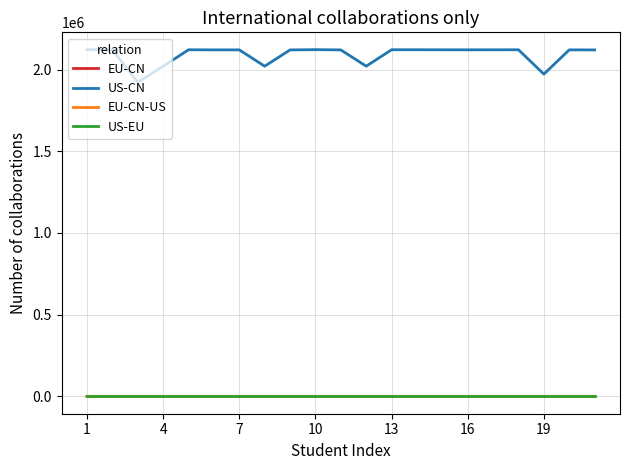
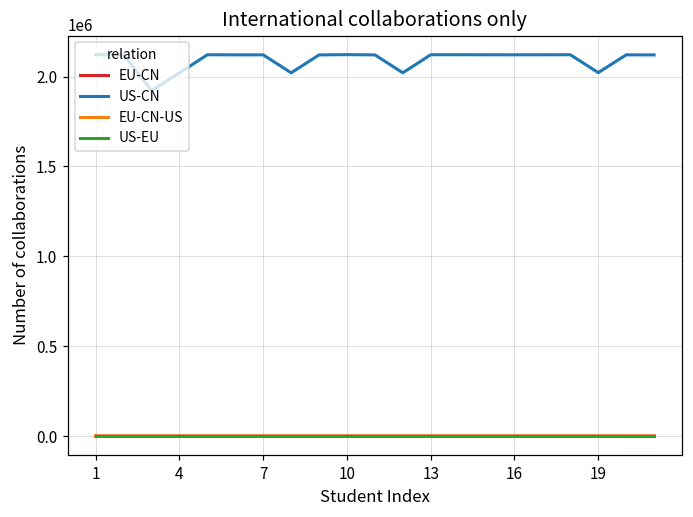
  {
    "US-EU": {
      "1": 0,
      "4": 0,
      "7": 0,
      "10": 0,
      "13": 0,
      "16": 0,
      "19": 0
    },
    "US-CN": {
      "7": 2120000,
      "10": 2120000,
      "13": 2120000,
      "16": 2120000,
-     "19": 1970000
+     "19": 2020000
    }
  }
